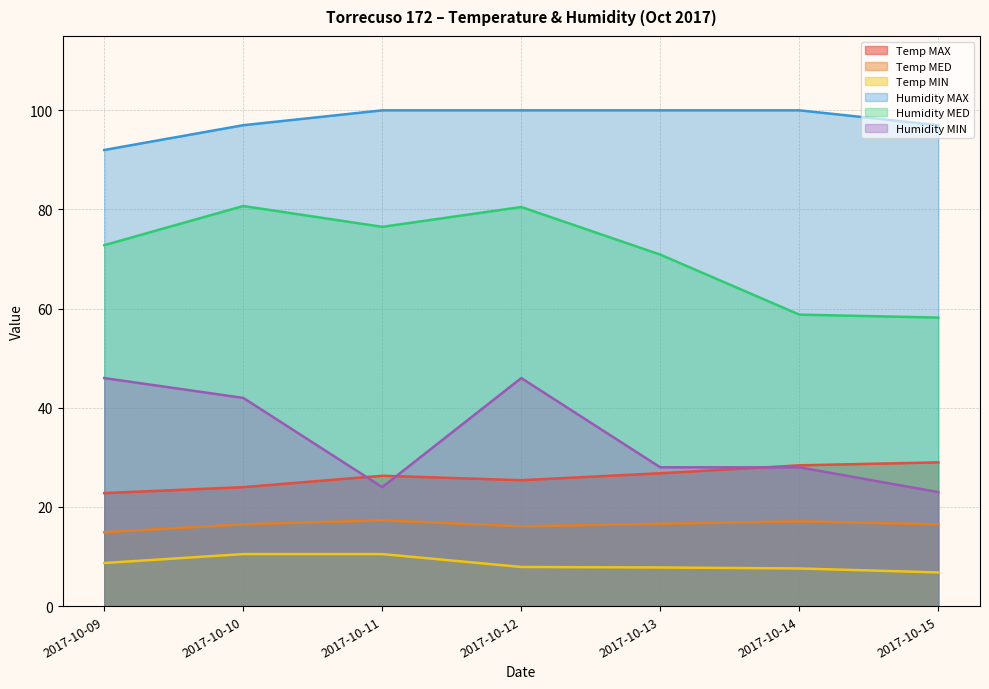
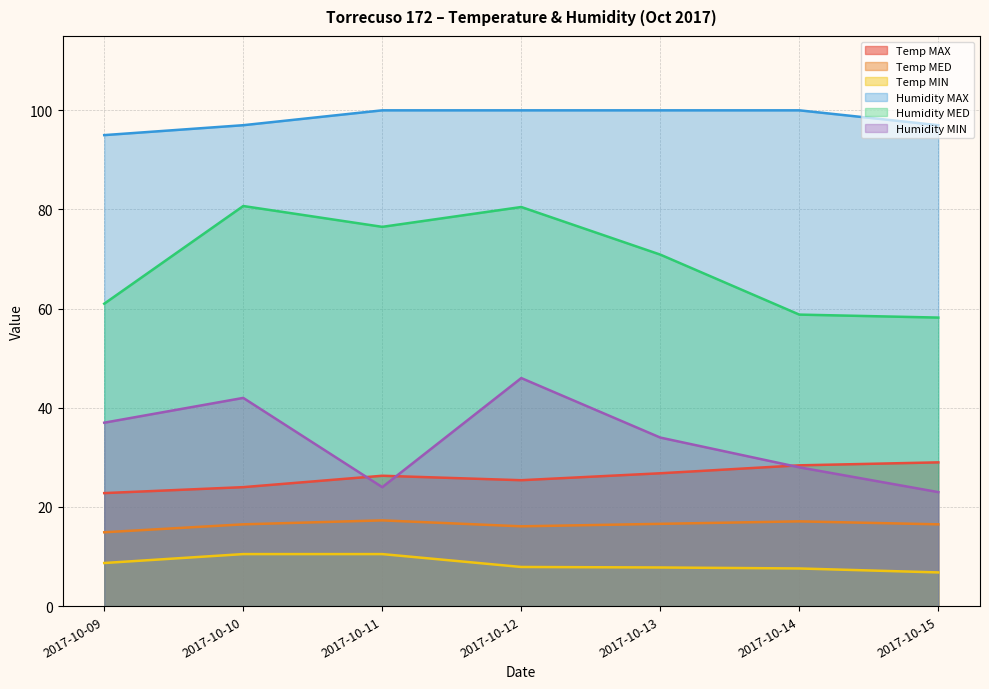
  {
    "Humidity MAX": {
-     "2017-10-09": 92,
+     "2017-10-09": 95,
      "2017-10-10": 97,
      "2017-10-11": 100,
      "2017-10-12": 100,
      "2017-10-13": 100,
      "2017-10-14": 100
    },
    "Humidity MED": {
-     "2017-10-09": 73,
+     "2017-10-09": 61,
      "2017-10-10": 81,
      "2017-10-11": 77,
      "2017-10-12": 81,
      "2017-10-13": 71,
      "2017-10-14": 59,
      "2017-10-15": 58
    },
    "Humidity MIN": {
-     "2017-10-09": 46,
+     "2017-10-09": 37,
      "2017-10-10": 42,
      "2017-10-11": 24,
      "2017-10-12": 46,
-     "2017-10-13": 28,
+     "2017-10-13": 34,
      "2017-10-15": 23
    }
  }
